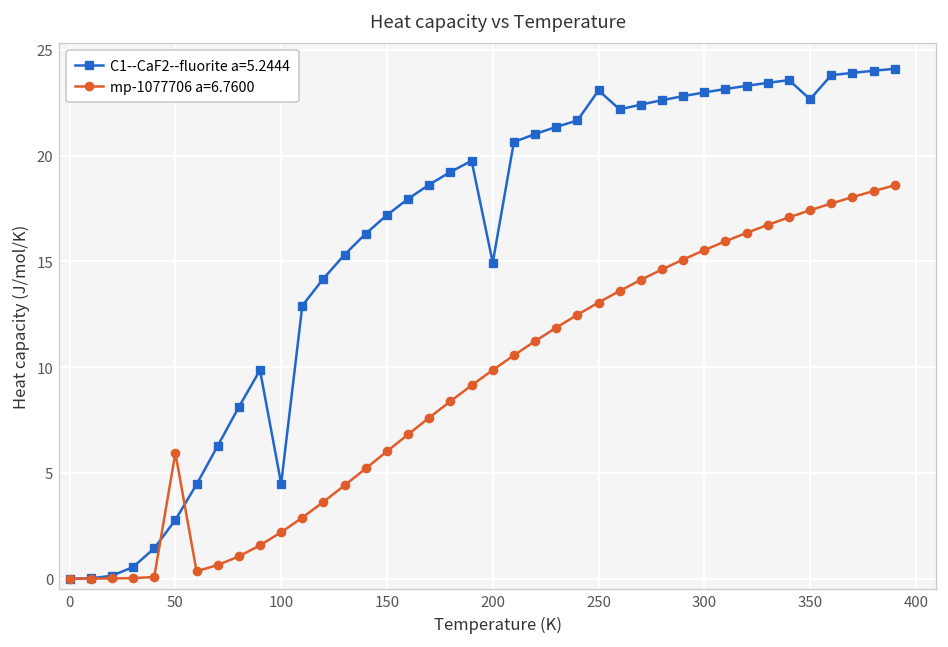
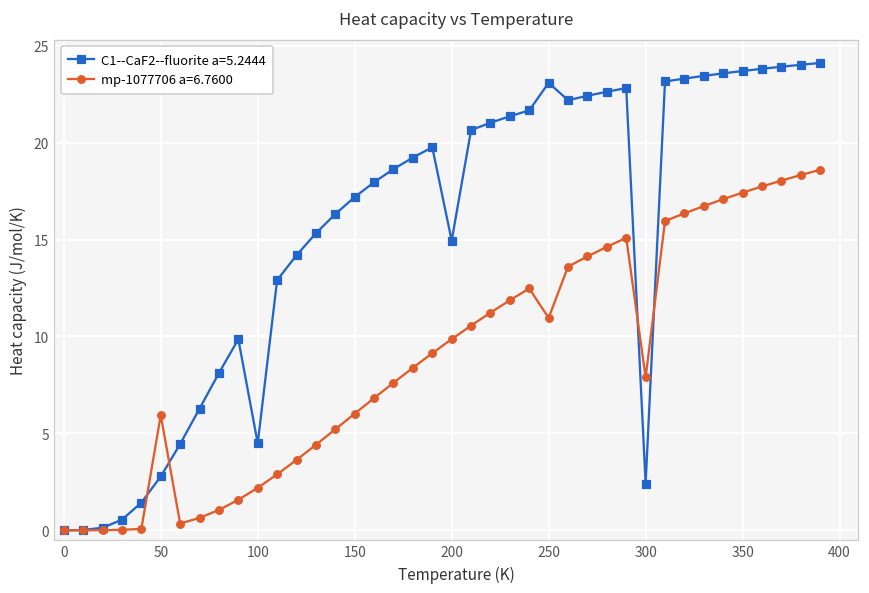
  {
    "C1--CaF2--fluorite a=5.2444": {
      "50": 2.8,
      "100": 4.5,
      "150": 17.2,
      "200": 14.9,
      "250": 23.1,
-     "300": 23.0,
-     "350": 22.7
+     "300": 2.4,
+     "350": 23.7
    },
    "mp-1077706 a=6.7600": {
      "50": 5.9,
      "100": 2.2,
      "150": 6.0,
      "200": 9.9,
-     "250": 13.1,
-     "300": 15.5,
+     "250": 11.0,
+     "300": 7.9,
      "350": 17.4
    }
  }
